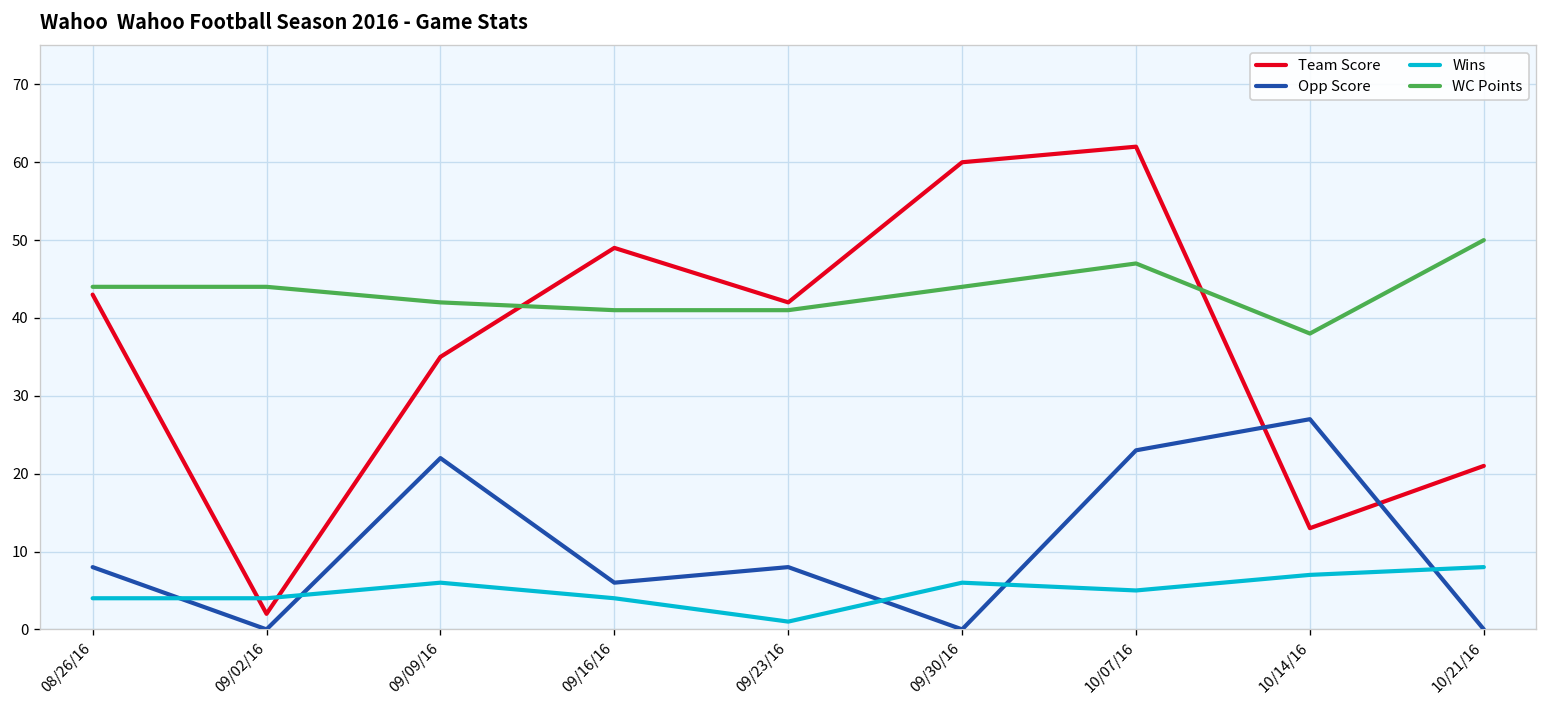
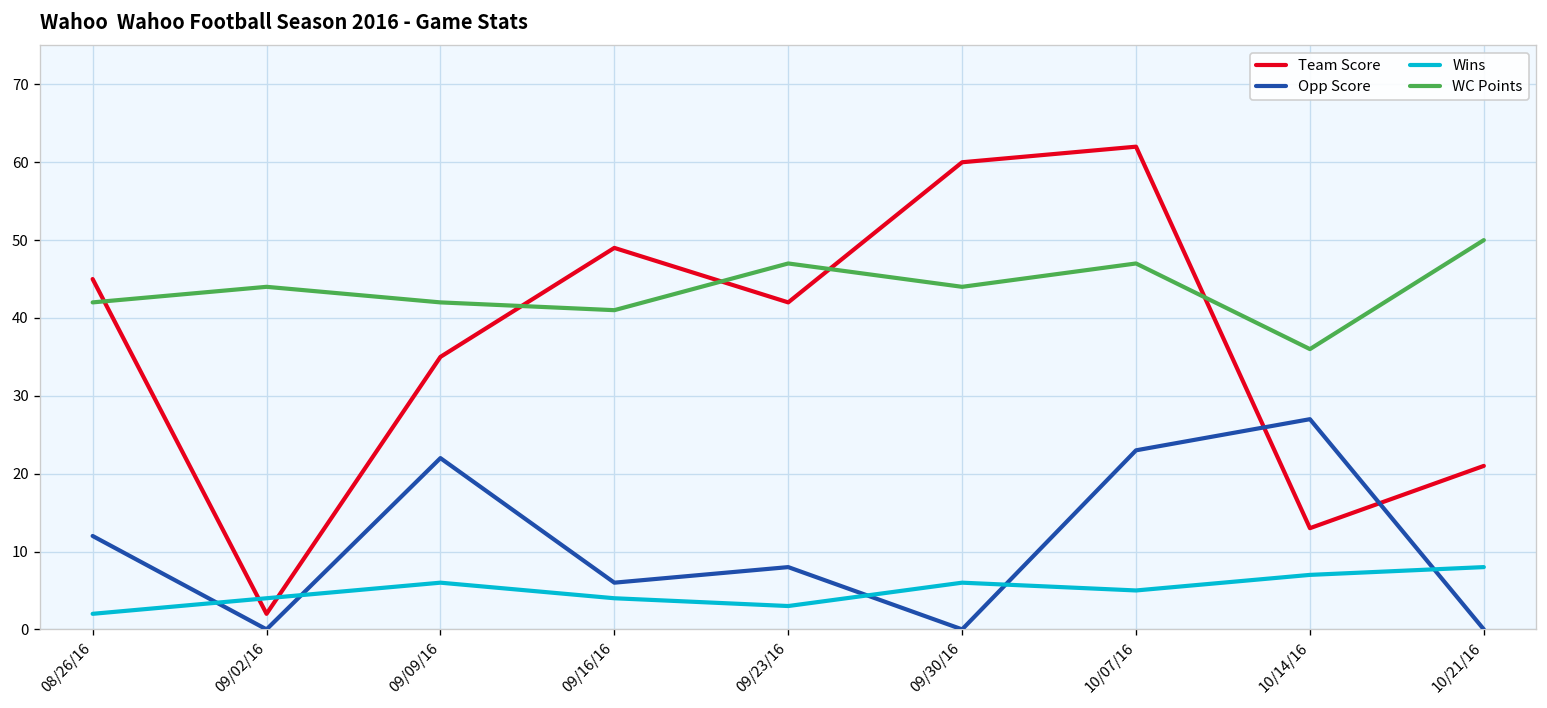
  {
    "Team Score": {
-     "08/26/16": 43,
+     "08/26/16": 45,
      "09/02/16": 2,
      "09/09/16": 35,
      "09/16/16": 49,
      "09/23/16": 42,
      "09/30/16": 60,
      "10/07/16": 62,
      "10/14/16": 13,
      "10/21/16": 21
    },
    "Opp Score": {
-     "08/26/16": 8,
+     "08/26/16": 12,
      "09/02/16": 0,
      "09/09/16": 22,
      "09/16/16": 6,
      "09/23/16": 8,
      "09/30/16": 0,
      "10/07/16": 23,
      "10/14/16": 27,
      "10/21/16": 0
    },
    "Wins": {
-     "08/26/16": 4,
+     "08/26/16": 2,
      "09/02/16": 4,
      "09/09/16": 6,
      "09/16/16": 4,
-     "09/23/16": 1,
+     "09/23/16": 3,
      "09/30/16": 6,
      "10/07/16": 5,
      "10/14/16": 7,
      "10/21/16": 8
    },
    "WC Points": {
-     "08/26/16": 44,
+     "08/26/16": 42,
      "09/02/16": 44,
      "09/09/16": 42,
      "09/16/16": 41,
-     "09/23/16": 41,
+     "09/23/16": 47,
      "09/30/16": 44,
      "10/07/16": 47,
-     "10/14/16": 38,
+     "10/14/16": 36,
      "10/21/16": 50
    }
  }
